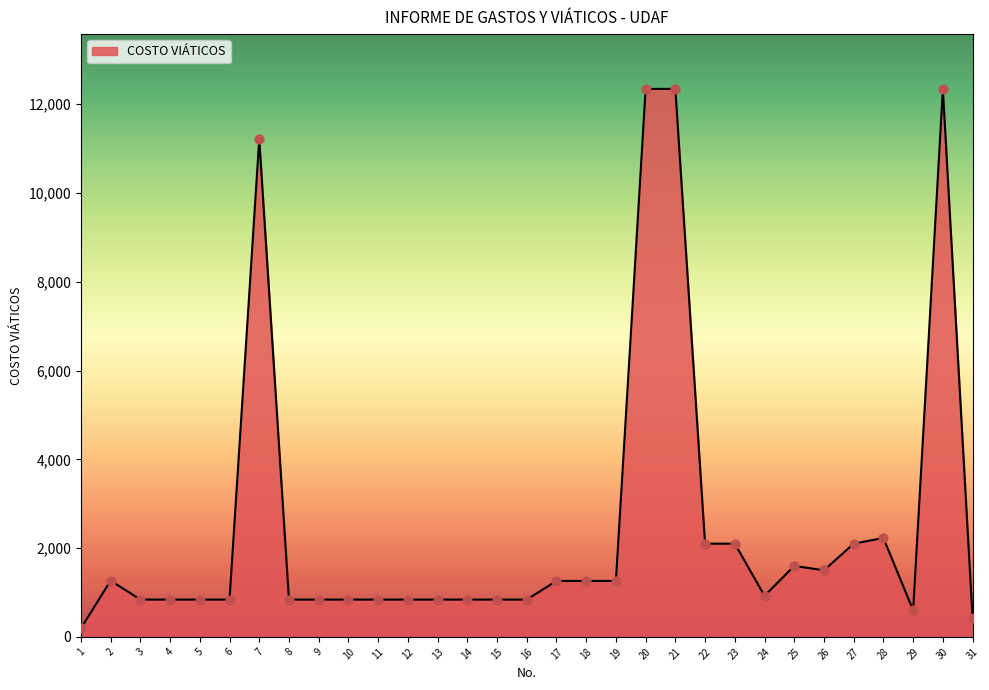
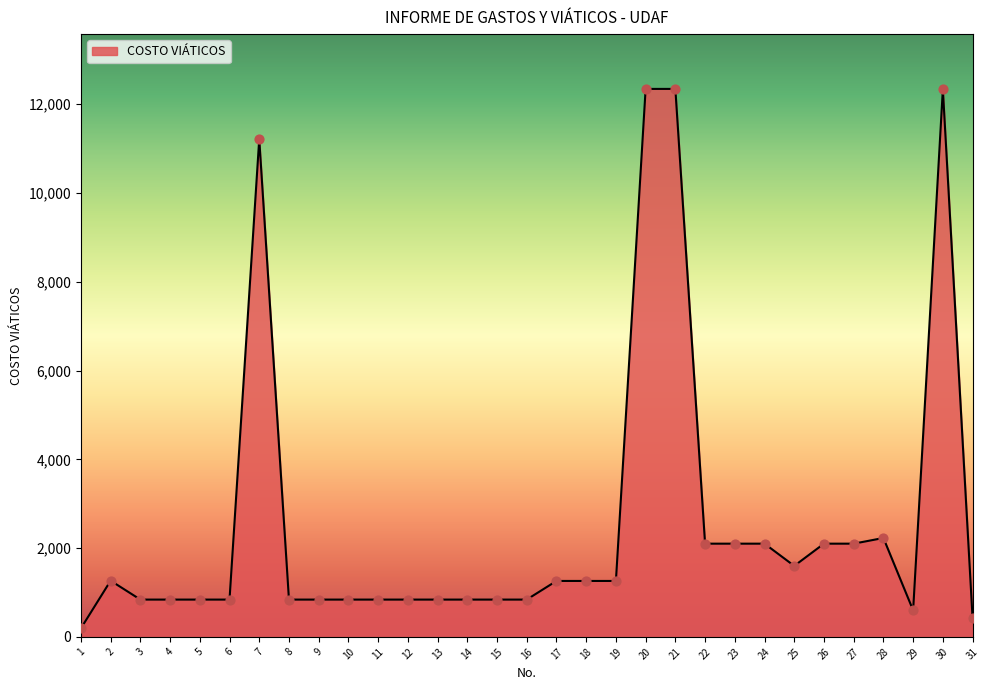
  {
    "1": "200",
    "2": "1,300",
    "3": "800",
    "4": "800",
    "5": "800",
    "6": "800",
    "7": "11,200",
    "8": "800",
    "9": "800",
    "10": "800",
    "11": "800",
    "12": "800",
    "13": "800",
    "14": "800",
    "15": "800",
    "16": "800",
    "17": "1,300",
    "18": "1,300",
    "19": "1,300",
    "20": "12,300",
    "21": "12,300",
    "22": "2,100",
    "23": "2,100",
-   "24": "900",
+   "24": "2,100",
    "25": "1,600",
-   "26": "1,500",
+   "26": "2,100",
    "27": "2,100",
    "28": "2,200",
    "29": "600",
    "30": "12,300",
    "31": "400"
  }
